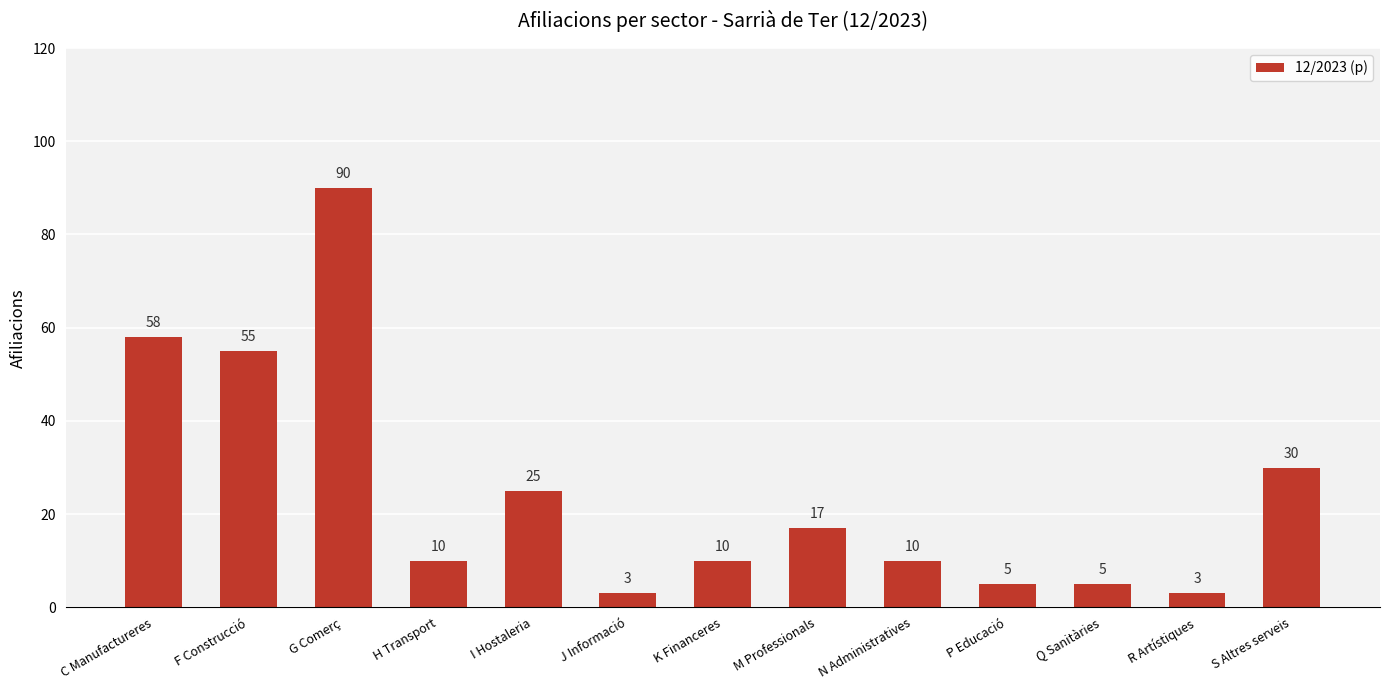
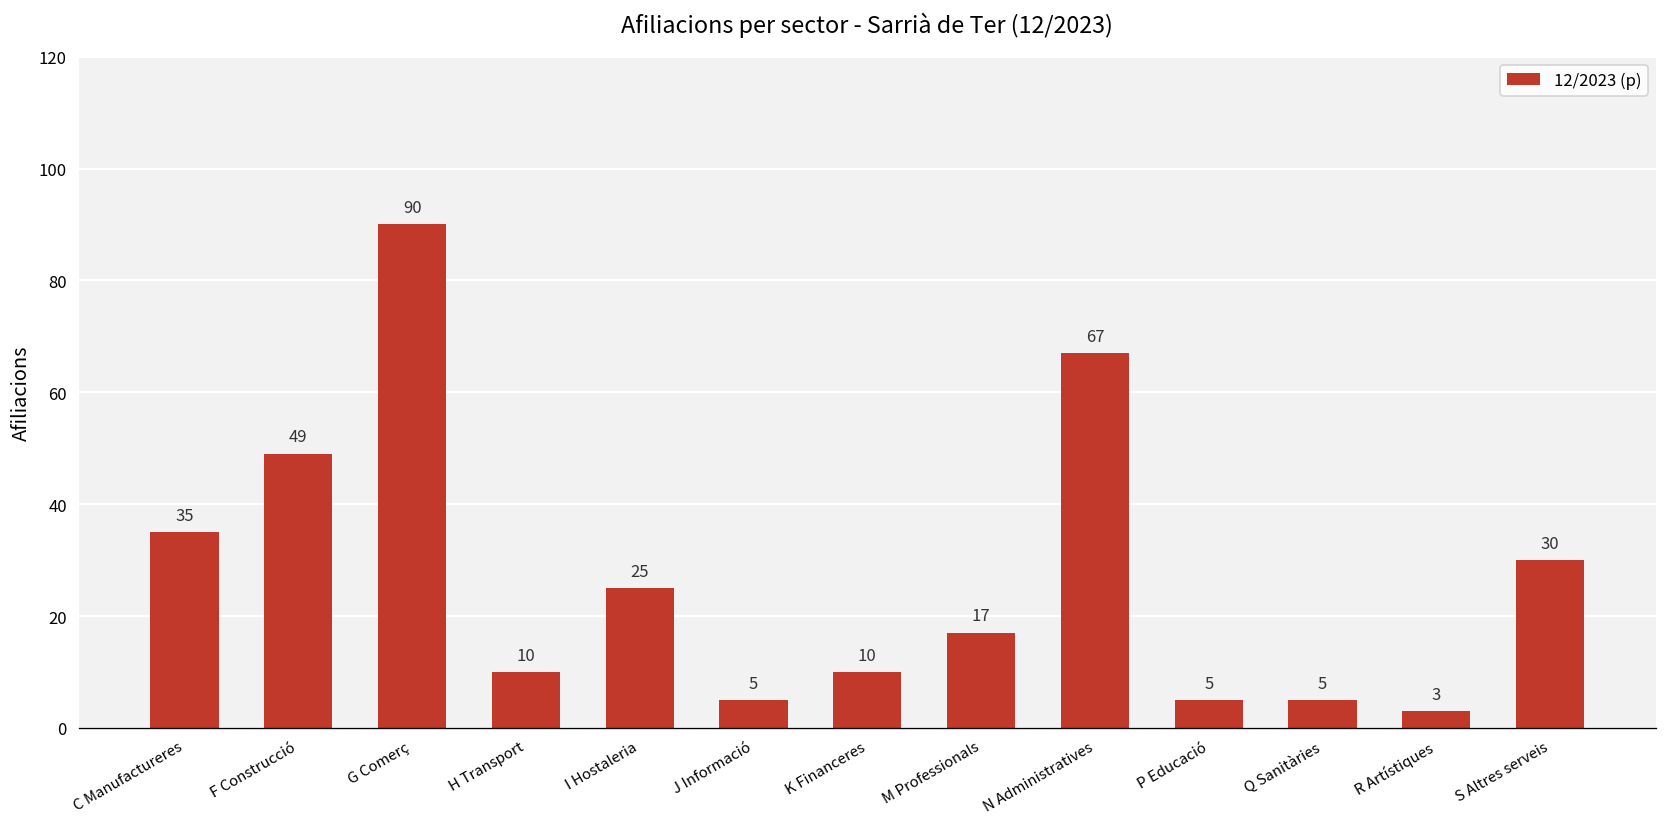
  {
-   "C Manufactureres": 58,
-   "F Construcció": 55,
+   "C Manufactureres": 35,
+   "F Construcció": 49,
    "G Comerç": 90,
    "H Transport": 10,
    "I Hostaleria": 25,
-   "J Informació": 3,
+   "J Informació": 5,
    "K Financeres": 10,
    "M Professionals": 17,
-   "N Administratives": 10,
+   "N Administratives": 67,
    "P Educació": 5,
    "Q Sanitàries": 5,
    "R Artístiques": 3,
    "S Altres serveis": 30
  }
